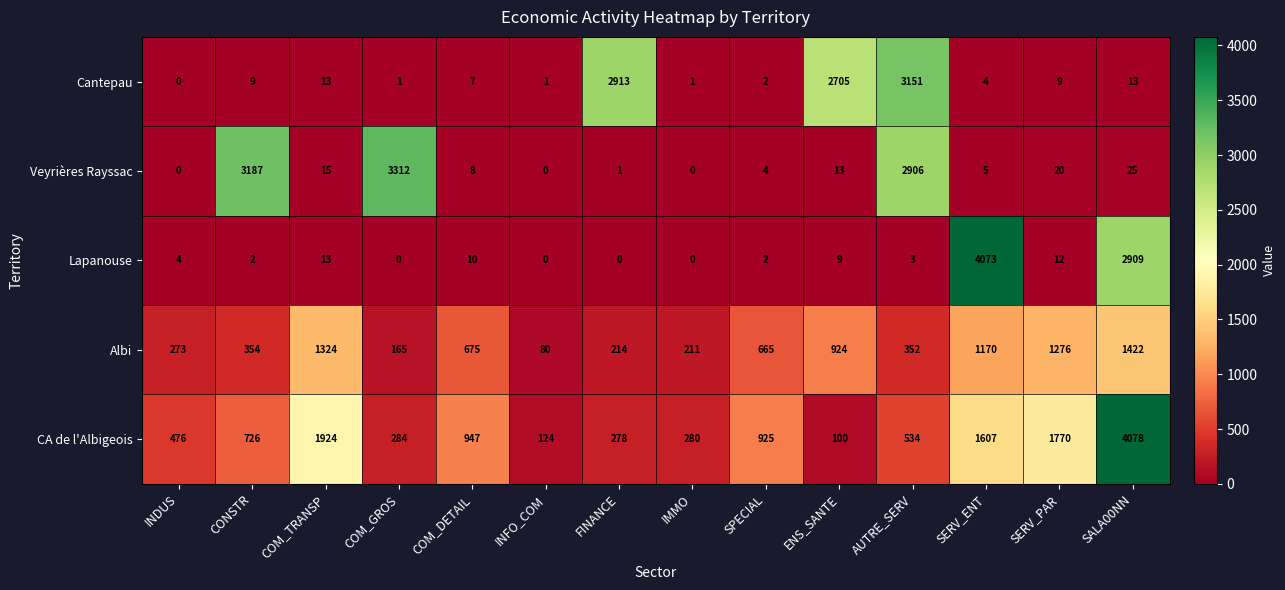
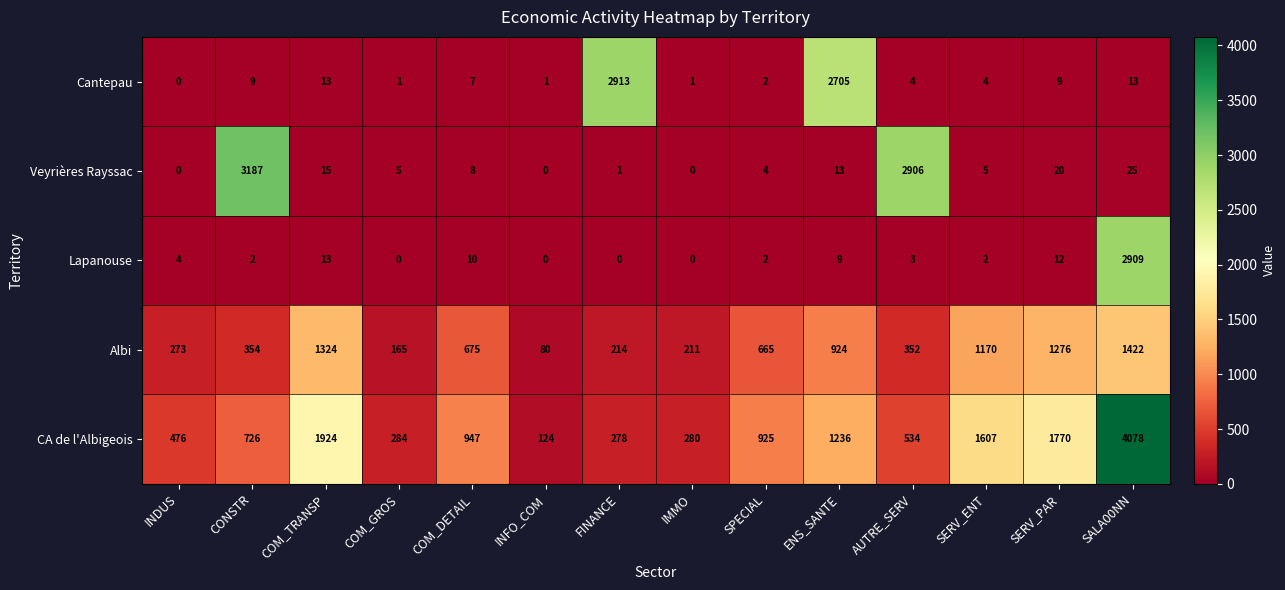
  {
    "Cantepau": {
      "INDUS": 0,
      "CONSTR": 9,
      "COM_TRANSP": 13,
      "COM_GROS": 1,
      "COM_DETAIL": 7,
      "INFO_COM": 1,
      "FINANCE": 2913,
      "IMMO": 1,
      "SPECIAL": 2,
      "ENS_SANTE": 2705,
-     "AUTRE_SERV": 3151,
+     "AUTRE_SERV": 4,
      "SERV_ENT": 4,
      "SERV_PAR": 9,
      "SALA00NN": 13
    },
    "Veyrières Rayssac": {
      "INDUS": 0,
      "CONSTR": 3187,
      "COM_TRANSP": 15,
-     "COM_GROS": 3312,
+     "COM_GROS": 5,
      "COM_DETAIL": 8,
      "INFO_COM": 0,
      "FINANCE": 1,
      "IMMO": 0,
      "SPECIAL": 4,
      "ENS_SANTE": 13,
      "AUTRE_SERV": 2906,
      "SERV_ENT": 5,
      "SERV_PAR": 20,
      "SALA00NN": 25
    },
    "Lapanouse": {
      "INDUS": 4,
      "CONSTR": 2,
      "COM_TRANSP": 13,
      "COM_GROS": 0,
      "COM_DETAIL": 10,
      "INFO_COM": 0,
      "FINANCE": 0,
      "IMMO": 0,
      "SPECIAL": 2,
      "ENS_SANTE": 9,
      "AUTRE_SERV": 3,
-     "SERV_ENT": 4073,
+     "SERV_ENT": 2,
      "SERV_PAR": 12,
      "SALA00NN": 2909
    },
    "Albi": {
      "INDUS": 273,
      "CONSTR": 354,
      "COM_TRANSP": 1324,
      "COM_GROS": 165,
      "COM_DETAIL": 675,
      "INFO_COM": 80,
      "FINANCE": 214,
      "IMMO": 211,
      "SPECIAL": 665,
      "ENS_SANTE": 924,
      "AUTRE_SERV": 352,
      "SERV_ENT": 1170,
      "SERV_PAR": 1276,
      "SALA00NN": 1422
    },
    "CA de l'Albigeois": {
      "INDUS": 476,
      "CONSTR": 726,
      "COM_TRANSP": 1924,
      "COM_GROS": 284,
      "COM_DETAIL": 947,
      "INFO_COM": 124,
      "FINANCE": 278,
      "IMMO": 280,
      "SPECIAL": 925,
-     "ENS_SANTE": 100,
+     "ENS_SANTE": 1236,
      "AUTRE_SERV": 534,
      "SERV_ENT": 1607,
      "SERV_PAR": 1770,
      "SALA00NN": 4078
    }
  }
